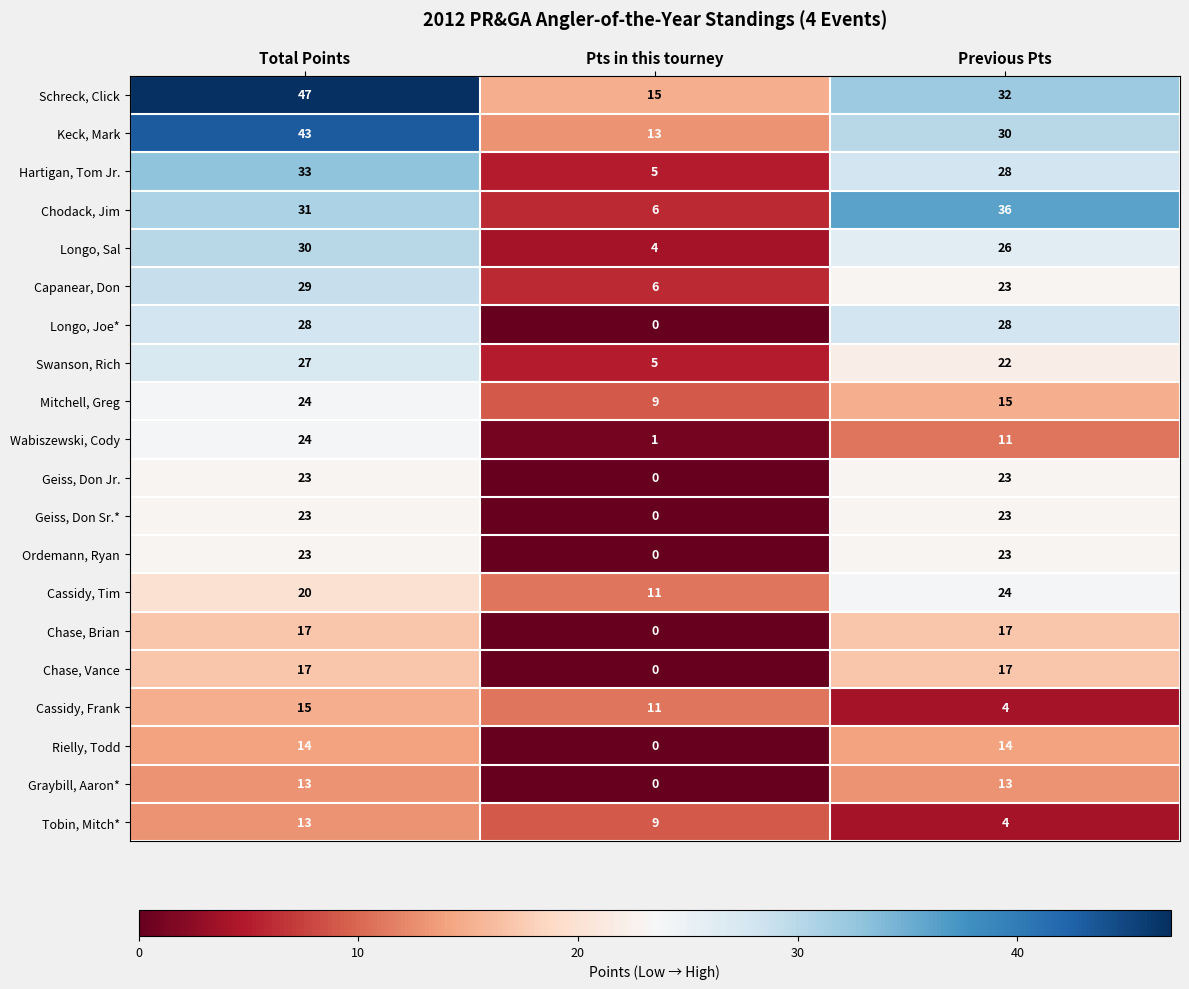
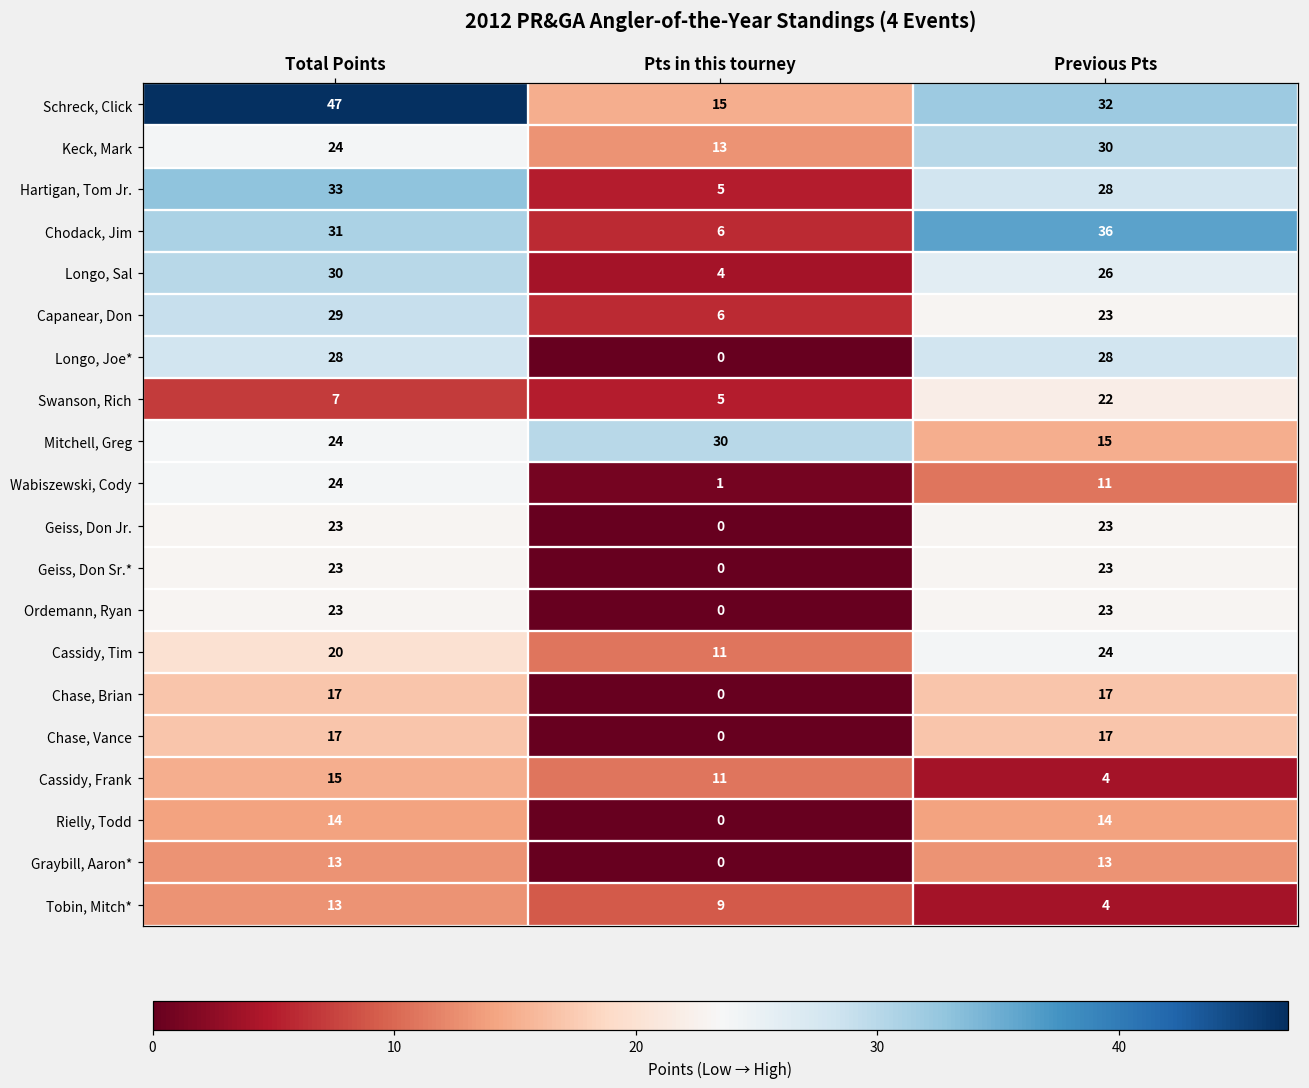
  {
    "Schreck, Click": {
      "Total Points": 47,
      "Pts in this tourney": 15,
      "Previous Pts": 32
    },
    "Keck, Mark": {
-     "Total Points": 43,
+     "Total Points": 24,
      "Pts in this tourney": 13,
      "Previous Pts": 30
    },
    "Hartigan, Tom Jr.": {
      "Total Points": 33,
      "Pts in this tourney": 5,
      "Previous Pts": 28
    },
    "Chodack, Jim": {
      "Total Points": 31,
      "Pts in this tourney": 6,
      "Previous Pts": 36
    },
    "Longo, Sal": {
      "Total Points": 30,
      "Pts in this tourney": 4,
      "Previous Pts": 26
    },
    "Capanear, Don": {
      "Total Points": 29,
      "Pts in this tourney": 6,
      "Previous Pts": 23
    },
    "Longo, Joe*": {
      "Total Points": 28,
      "Pts in this tourney": 0,
      "Previous Pts": 28
    },
    "Swanson, Rich": {
-     "Total Points": 27,
+     "Total Points": 7,
      "Pts in this tourney": 5,
      "Previous Pts": 22
    },
    "Mitchell, Greg": {
      "Total Points": 24,
-     "Pts in this tourney": 9,
+     "Pts in this tourney": 30,
      "Previous Pts": 15
    },
    "Wabiszewski, Cody": {
      "Total Points": 24,
      "Pts in this tourney": 1,
      "Previous Pts": 11
    },
    "Geiss, Don Jr.": {
      "Total Points": 23,
      "Pts in this tourney": 0,
      "Previous Pts": 23
    },
    "Geiss, Don Sr.*": {
      "Total Points": 23,
      "Pts in this tourney": 0,
      "Previous Pts": 23
    },
    "Ordemann, Ryan": {
      "Total Points": 23,
      "Pts in this tourney": 0,
      "Previous Pts": 23
    },
    "Cassidy, Tim": {
      "Total Points": 20,
      "Pts in this tourney": 11,
      "Previous Pts": 24
    },
    "Chase, Brian": {
      "Total Points": 17,
      "Pts in this tourney": 0,
      "Previous Pts": 17
    },
    "Chase, Vance": {
      "Total Points": 17,
      "Pts in this tourney": 0,
      "Previous Pts": 17
    },
    "Cassidy, Frank": {
      "Total Points": 15,
      "Pts in this tourney": 11,
      "Previous Pts": 4
    },
    "Rielly, Todd": {
      "Total Points": 14,
      "Pts in this tourney": 0,
      "Previous Pts": 14
    },
    "Graybill, Aaron*": {
      "Total Points": 13,
      "Pts in this tourney": 0,
      "Previous Pts": 13
    },
    "Tobin, Mitch*": {
      "Total Points": 13,
      "Pts in this tourney": 9,
      "Previous Pts": 4
    }
  }
